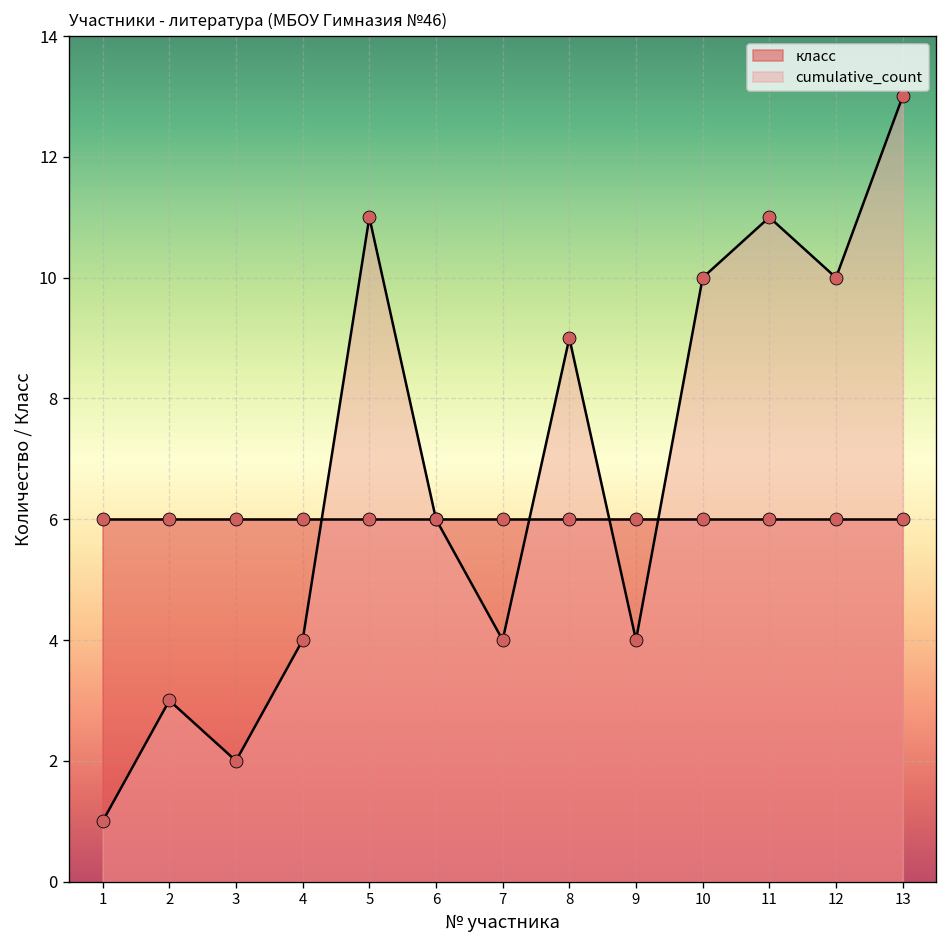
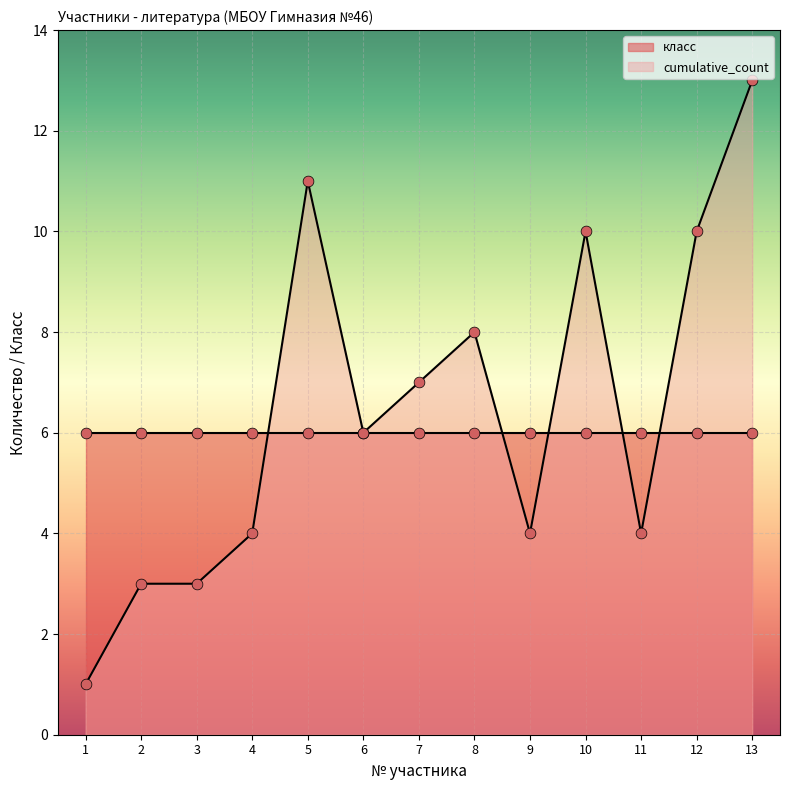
  {
    "класс": {
      "1": 6,
      "2": 6,
      "3": 6,
      "4": 6,
      "5": 6,
      "7": 6,
      "8": 6,
      "9": 6,
      "10": 6,
      "11": 6,
      "12": 6,
      "13": 6
    },
    "cumulative_count": {
      "1": 1,
      "2": 3,
-     "3": 2,
+     "3": 3,
      "4": 4,
      "5": 11,
-     "7": 4,
-     "8": 9,
+     "7": 7,
+     "8": 8,
      "9": 4,
      "10": 10,
-     "11": 11,
+     "11": 4,
      "12": 10,
      "13": 13
    }
  }
